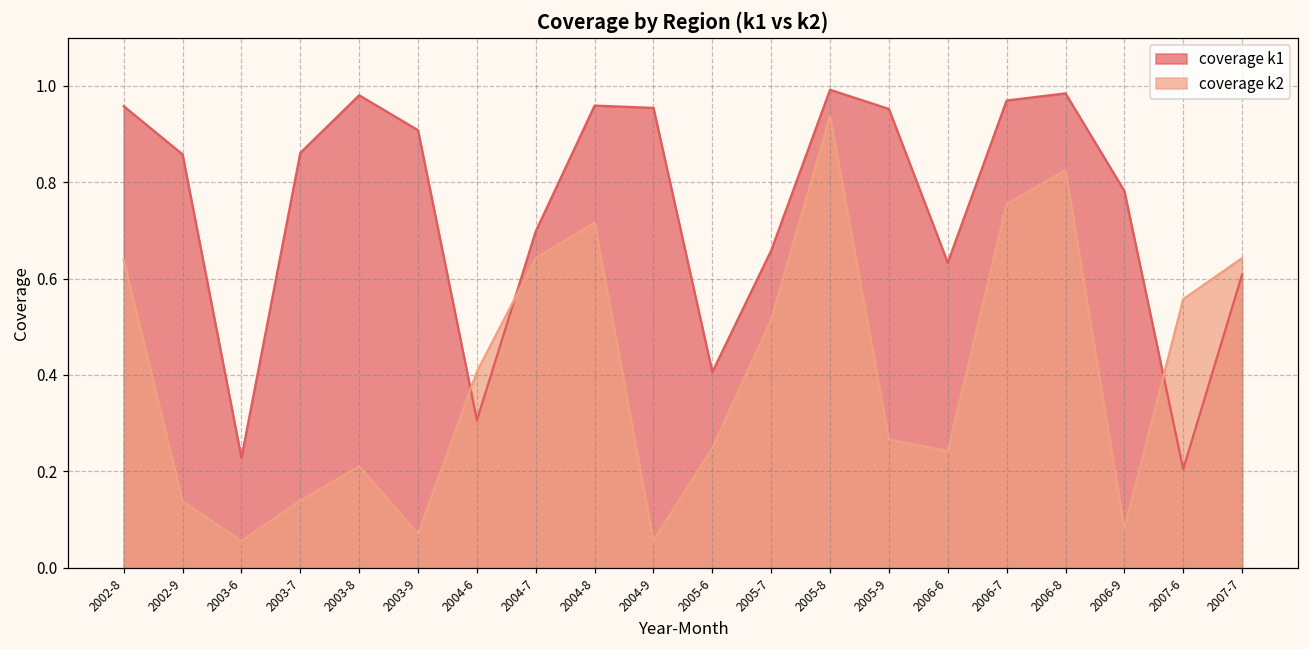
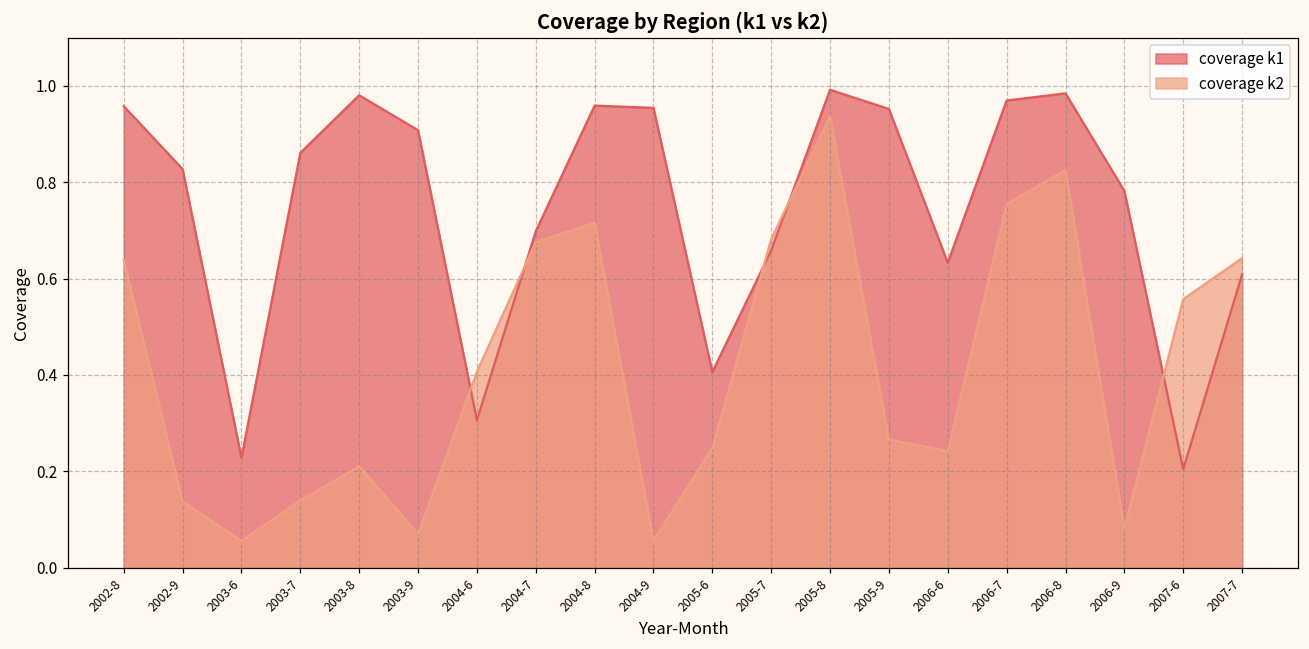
  {
    "coverage k1": {
      "2002-8": 0.96,
-     "2002-9": 0.86,
+     "2002-9": 0.83,
      "2003-6": 0.23,
      "2003-7": 0.86,
      "2003-8": 0.98,
      "2003-9": 0.91,
      "2004-6": 0.31,
      "2004-7": 0.70,
      "2004-8": 0.96,
      "2004-9": 0.95,
      "2005-6": 0.41,
      "2005-7": 0.66,
      "2005-8": 0.99,
      "2005-9": 0.95,
      "2006-6": 0.63,
      "2006-7": 0.97,
      "2006-8": 0.98,
      "2006-9": 0.78,
      "2007-6": 0.20,
      "2007-7": 0.61
    },
    "coverage k2": {
      "2002-8": 0.64,
      "2002-9": 0.14,
      "2003-6": 0.06,
      "2003-7": 0.14,
      "2003-8": 0.21,
      "2003-9": 0.07,
      "2004-6": 0.41,
-     "2004-7": 0.64,
+     "2004-7": 0.68,
      "2004-8": 0.72,
      "2004-9": 0.06,
      "2005-6": 0.25,
-     "2005-7": 0.52,
+     "2005-7": 0.68,
      "2005-8": 0.94,
      "2005-9": 0.27,
      "2006-6": 0.24,
      "2006-7": 0.75,
      "2006-8": 0.83,
      "2006-9": 0.08,
      "2007-6": 0.56,
      "2007-7": 0.64
    }
  }
